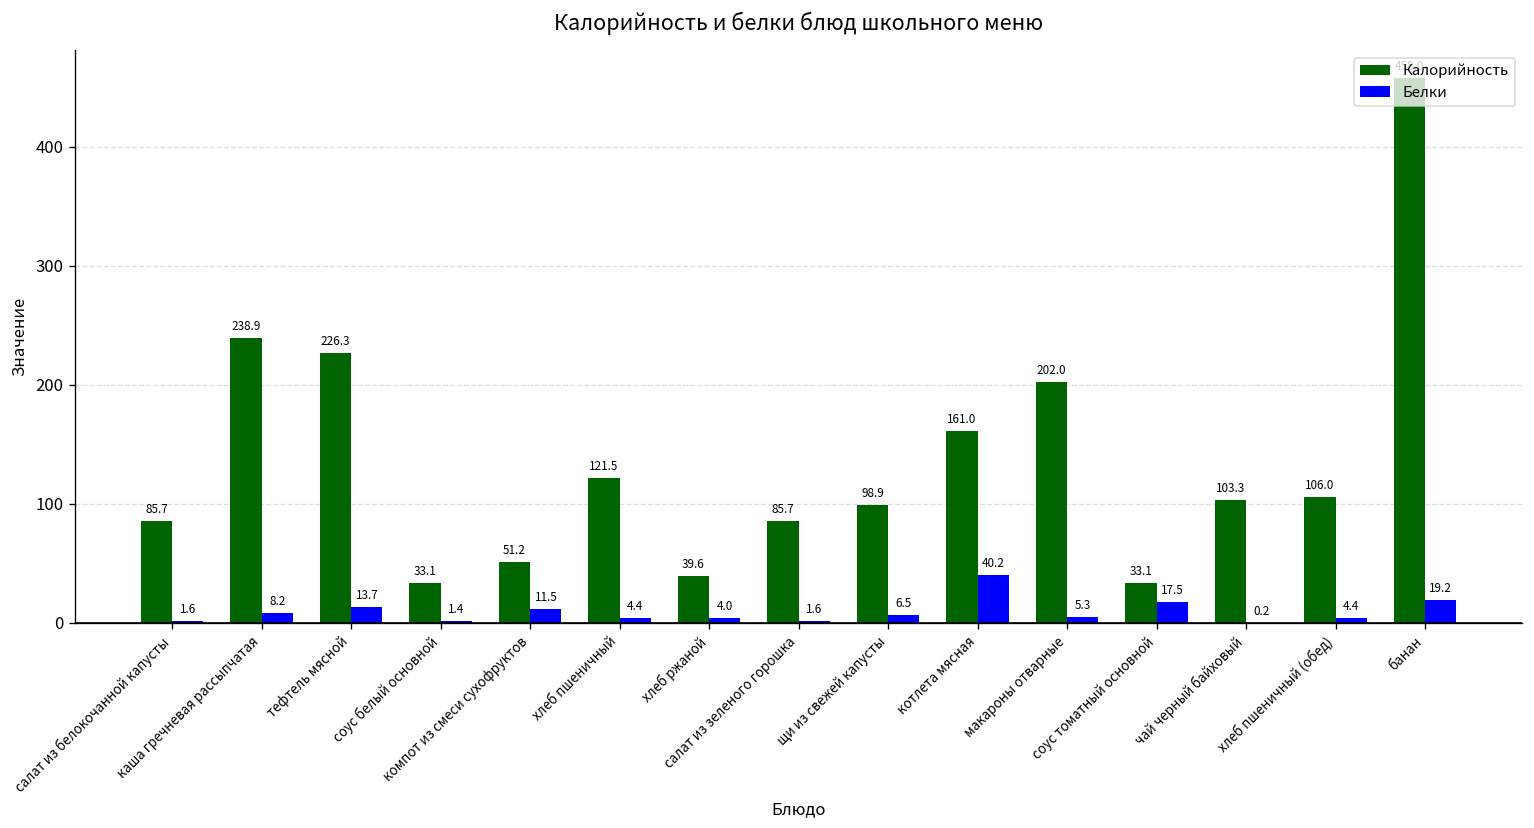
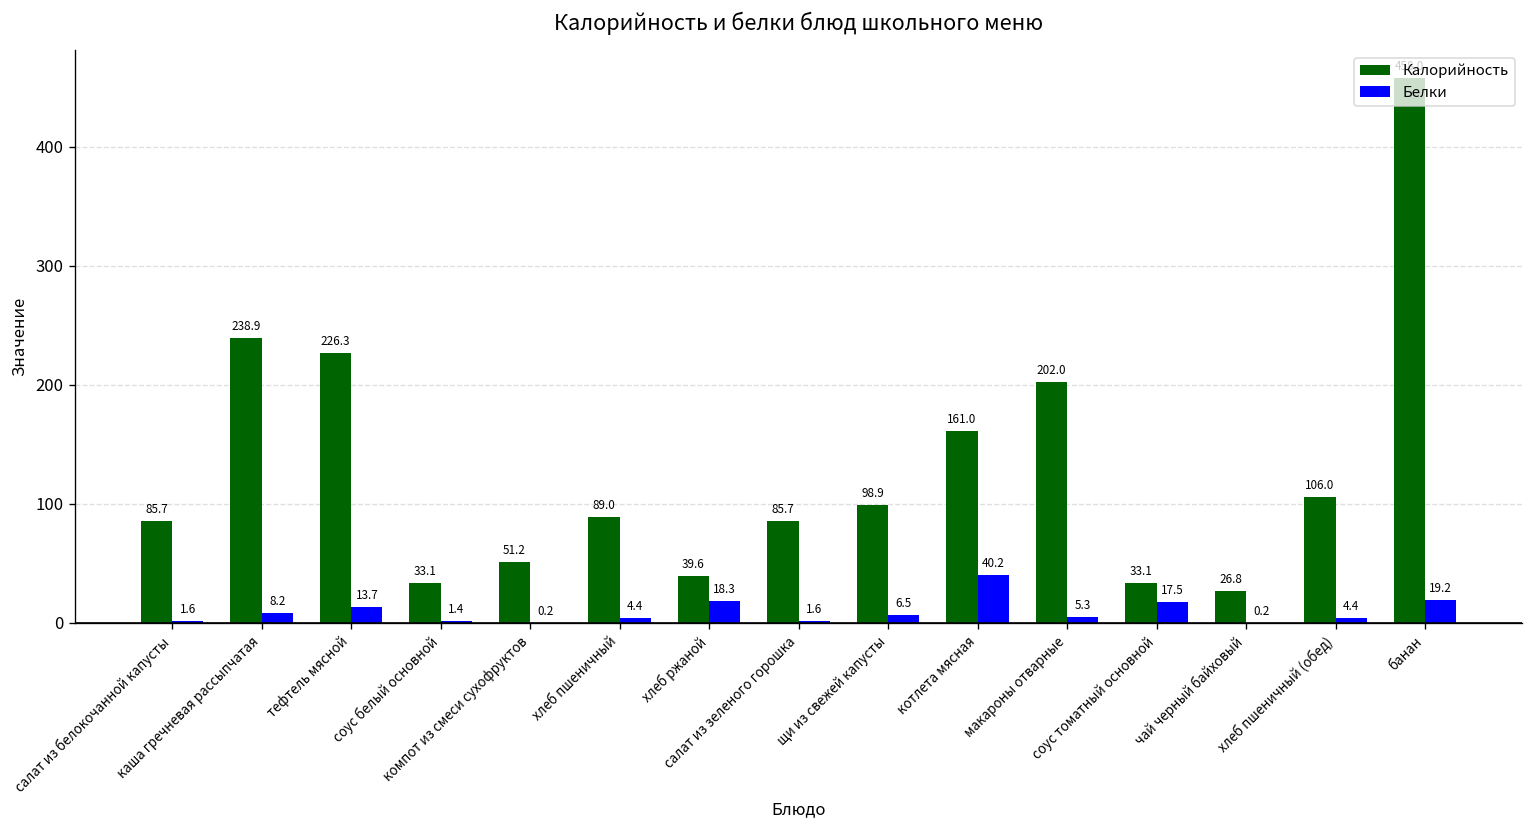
  {
    "Калорийность": {
      "салат из белокочанной капусты": 85.7,
      "каша гречневая рассыпчатая": 238.9,
      "тефтель мясной": 226.3,
      "соус белый основной": 33.1,
      "компот из смеси сухофруктов": 51.2,
-     "хлеб пшеничный": 121.5,
+     "хлеб пшеничный": 89.0,
      "хлеб ржаной": 39.6,
      "салат из зеленого горошка": 85.7,
      "щи из свежей капусты": 98.9,
      "котлета мясная": 161.0,
      "макароны отварные": 202.0,
      "соус томатный основной": 33.1,
-     "чай черный байховый": 103.3,
+     "чай черный байховый": 26.8,
      "хлеб пшеничный (обед)": 106.0
    },
    "Белки": {
      "салат из белокочанной капусты": 1.6,
      "каша гречневая рассыпчатая": 8.2,
      "тефтель мясной": 13.7,
      "соус белый основной": 1.4,
-     "компот из смеси сухофруктов": 11.5,
+     "компот из смеси сухофруктов": 0.2,
      "хлеб пшеничный": 4.4,
-     "хлеб ржаной": 4.0,
+     "хлеб ржаной": 18.3,
      "салат из зеленого горошка": 1.6,
      "щи из свежей капусты": 6.5,
      "котлета мясная": 40.2,
      "макароны отварные": 5.3,
      "соус томатный основной": 17.5,
      "чай черный байховый": 0.2,
      "хлеб пшеничный (обед)": 4.4,
      "банан": 19.2
    }
  }
